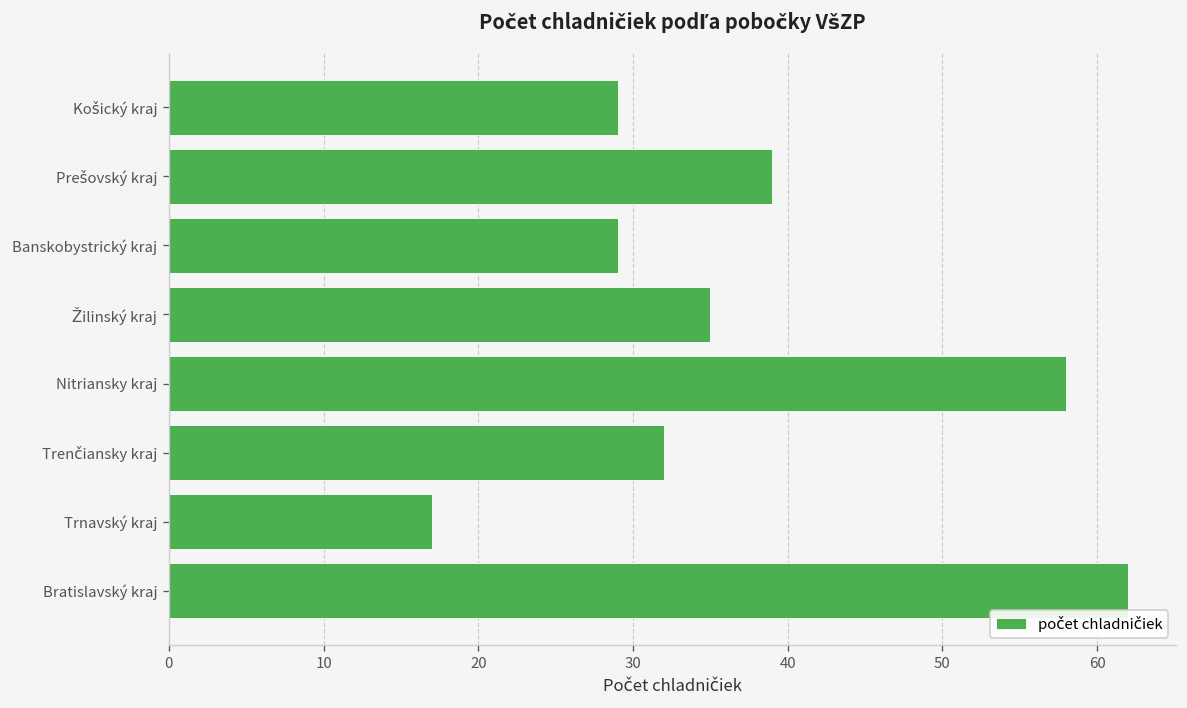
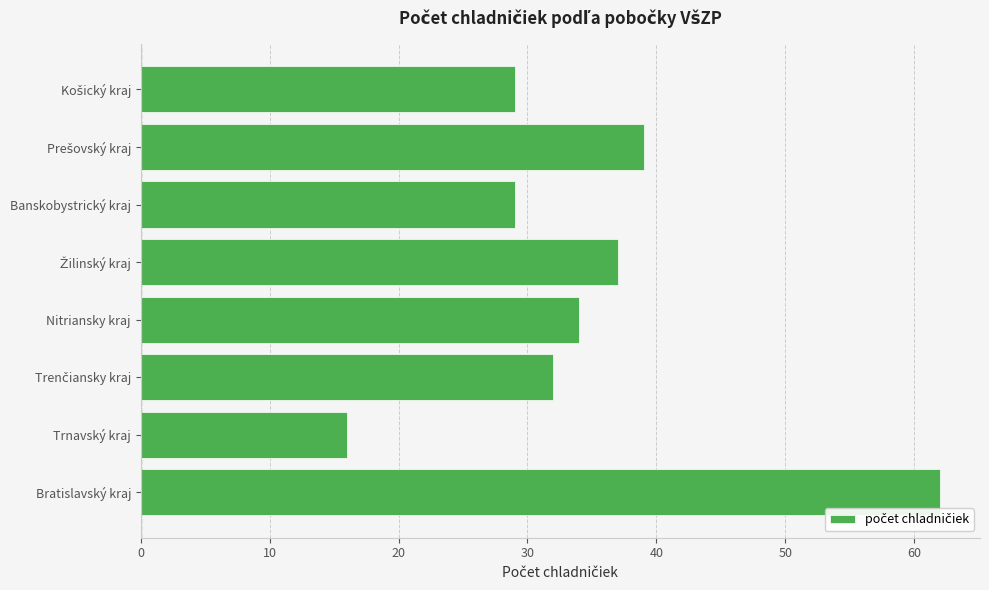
  {
    "Košický kraj": 29,
    "Prešovský kraj": 39,
    "Banskobystrický kraj": 29,
-   "Žilinský kraj": 35,
-   "Nitriansky kraj": 58,
+   "Žilinský kraj": 37,
+   "Nitriansky kraj": 34,
    "Trenčiansky kraj": 32,
-   "Trnavský kraj": 17,
+   "Trnavský kraj": 16,
    "Bratislavský kraj": 62
  }
